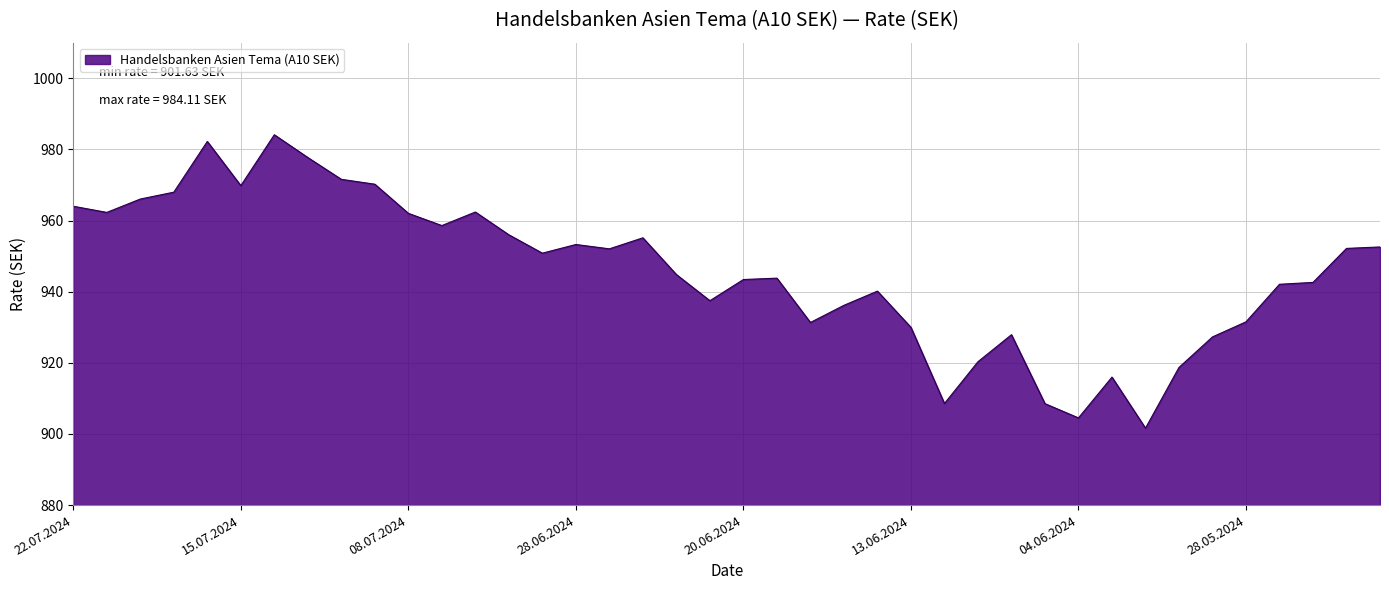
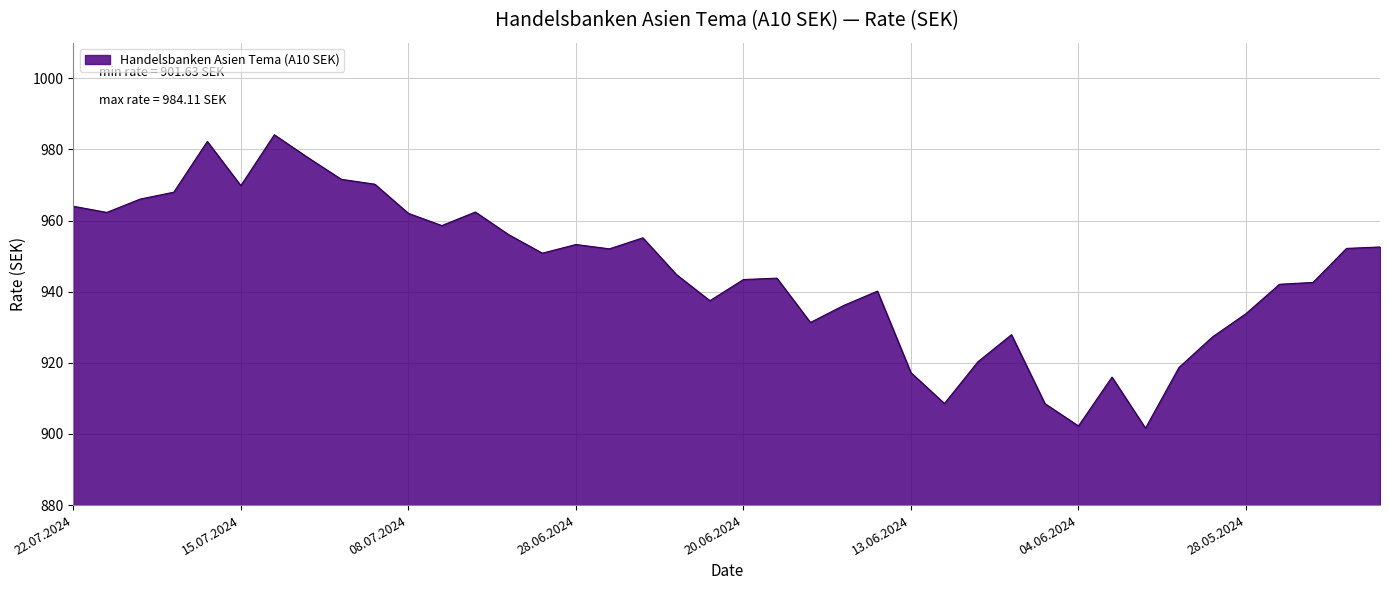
  {
    "22.07.2024": 964,
    "15.07.2024": 970,
    "08.07.2024": 962,
    "28.06.2024": 953,
    "20.06.2024": 943,
-   "13.06.2024": 930,
-   "04.06.2024": 905,
-   "28.05.2024": 932
+   "13.06.2024": 917,
+   "04.06.2024": 902,
+   "28.05.2024": 934
  }
